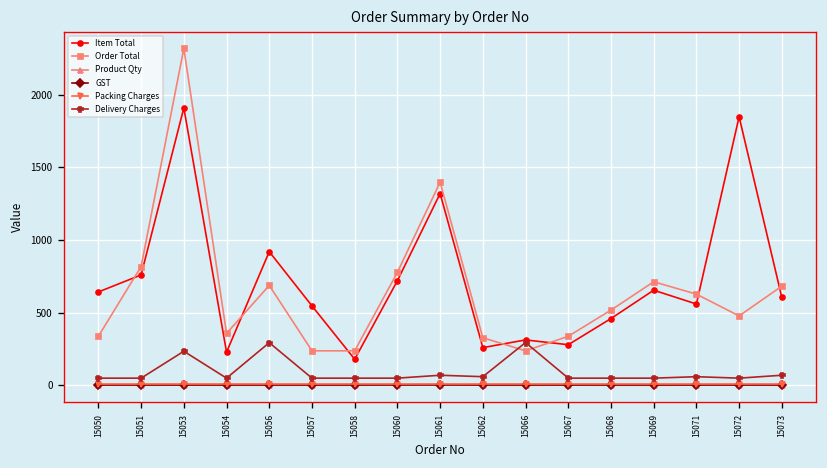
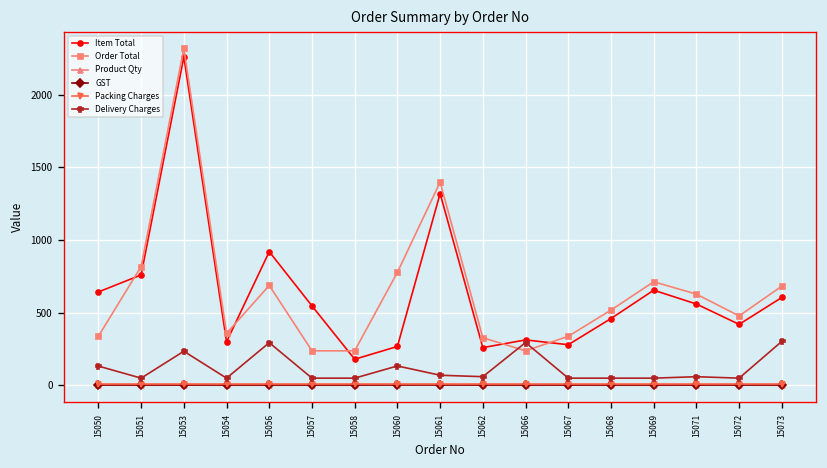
  {
    "Item Total": {
      "15050": 640,
      "15051": 760,
-     "15053": 1910,
-     "15054": 230,
+     "15053": 2260,
+     "15054": 300,
      "15056": 920,
      "15057": 550,
      "15058": 180,
-     "15060": 720,
+     "15060": 270,
      "15061": 1320,
      "15062": 260,
      "15067": 280,
      "15068": 460,
      "15069": 660,
      "15071": 560,
-     "15072": 1850,
+     "15072": 420,
      "15073": 610
    },
    "Delivery Charges": {
-     "15050": 50,
+     "15050": 130,
      "15051": 50,
      "15053": 240,
      "15054": 50,
      "15056": 290,
      "15057": 50,
      "15058": 50,
-     "15060": 50,
+     "15060": 130,
      "15061": 70,
      "15062": 60,
      "15067": 50,
      "15068": 50,
      "15069": 50,
      "15071": 60,
      "15072": 50,
-     "15073": 70
+     "15073": 300
    }
  }
